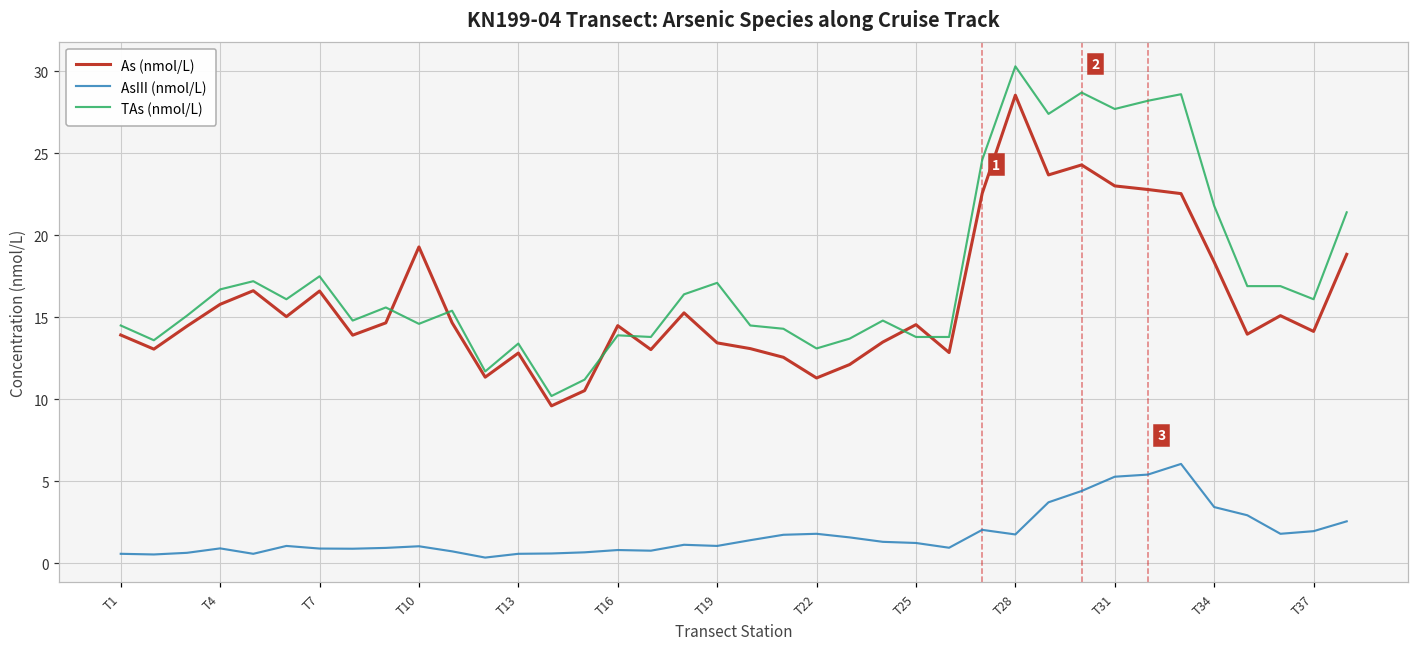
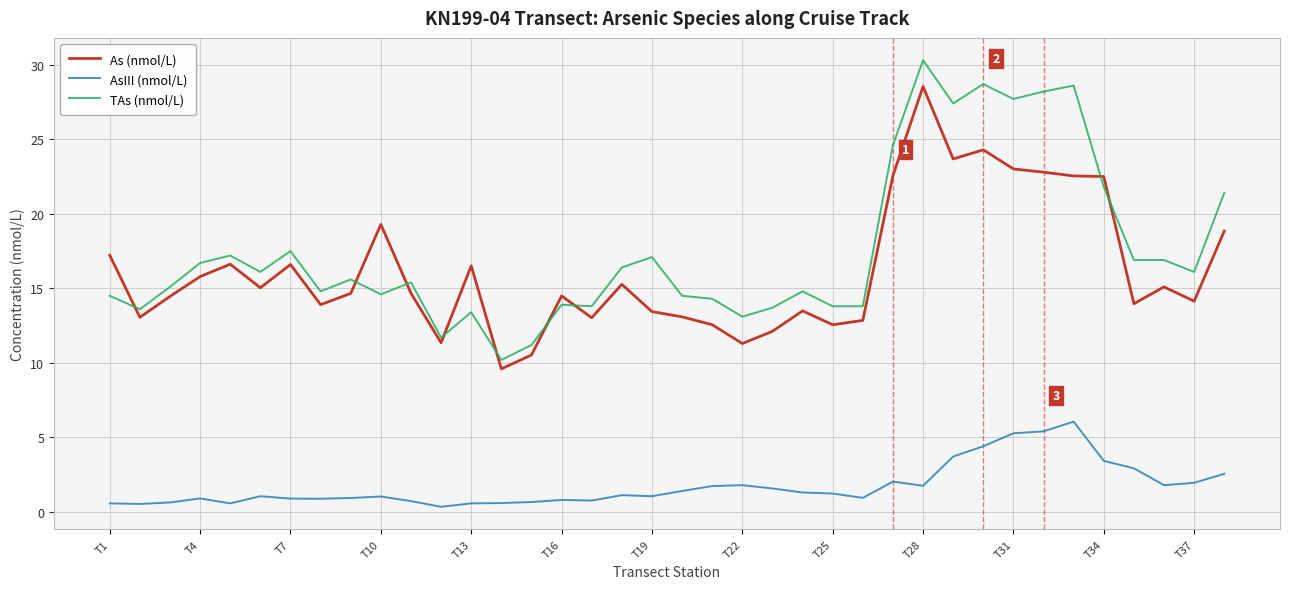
  {
    "As (nmol/L)": {
-     "T1": 13.9,
+     "T1": 17.2,
      "T4": 15.8,
      "T7": 16.6,
      "T10": 19.3,
-     "T13": 12.8,
+     "T13": 16.5,
      "T16": 14.5,
      "T19": 13.4,
      "T22": 11.3,
-     "T25": 14.6,
+     "T25": 12.6,
      "T28": 28.5,
      "T31": 23.0,
-     "T34": 18.4,
+     "T34": 22.5,
      "T37": 14.1
    },
    "AsIII (nmol/L)": {
      "T1": 0.6,
      "T4": 0.9,
      "T7": 0.9,
      "T10": 1.0,
      "T13": 0.6,
      "T16": 0.8,
      "T19": 1.1,
      "T22": 1.8,
      "T25": 1.2,
      "T28": 1.8,
      "T31": 5.3,
      "T34": 3.4,
      "T37": 2.0
    },
    "TAs (nmol/L)": {
      "T1": 14.5,
      "T4": 16.7,
      "T7": 17.5,
      "T10": 14.6,
      "T13": 13.4,
      "T16": 13.9,
      "T19": 17.1,
      "T22": 13.1,
      "T25": 13.8,
      "T28": 30.3,
      "T31": 27.7,
      "T34": 21.8,
      "T37": 16.1
    }
  }
